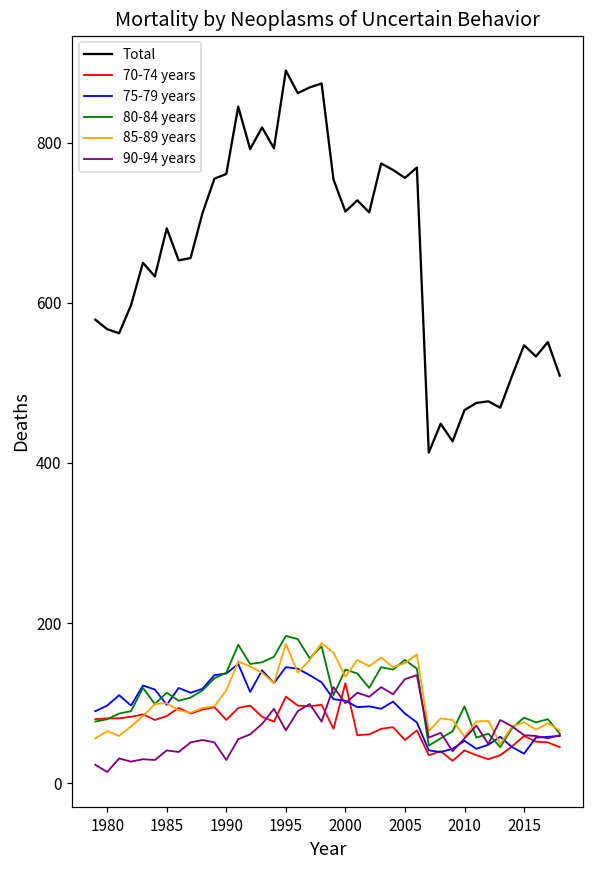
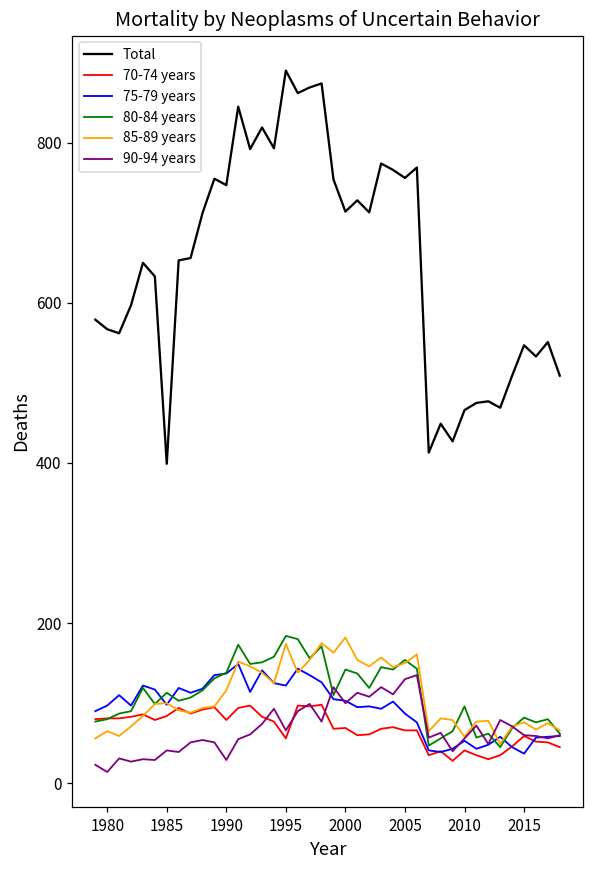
  {
    "Total": {
      "1980": 570,
-     "1985": 690,
-     "1990": 760,
+     "1985": 400,
+     "1990": 750,
      "1995": 890,
      "2000": 710,
      "2005": 760,
      "2010": 470,
      "2015": 550
    },
    "70-74 years": {
      "1985": 80,
      "1990": 80,
-     "1995": 110,
-     "2000": 130,
-     "2005": 50,
+     "1995": 60,
+     "2000": 70,
+     "2005": 70,
      "2010": 40
    },
    "75-79 years": {
      "1980": 100,
-     "1995": 150,
+     "1995": 120,
      "2005": 90,
      "2015": 40
    },
    "80-84 years": {
      "1985": 110,
      "1995": 180,
      "2000": 140,
      "2005": 150,
      "2010": 100,
      "2015": 80
    },
    "85-89 years": {
      "1980": 70,
      "1990": 120,
      "1995": 170,
-     "2000": 130,
+     "2000": 180,
      "2005": 150,
      "2015": 80
    },
    "90-94 years": {
      "1980": 10,
      "1985": 40,
      "1990": 30,
      "1995": 70,
      "2005": 130
    }
  }
